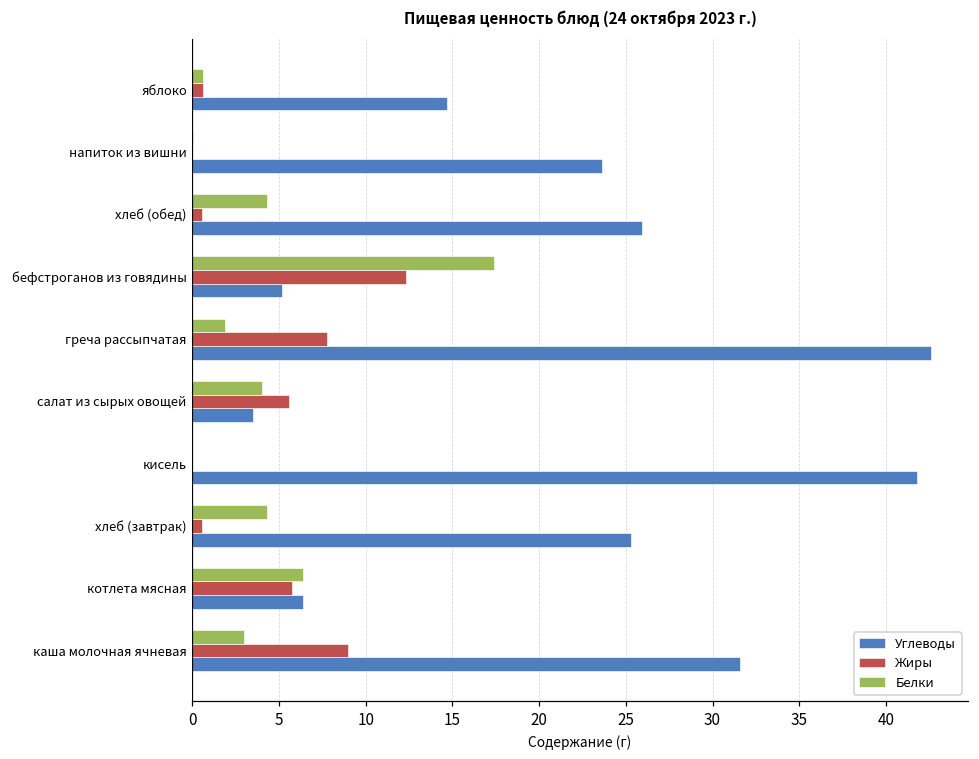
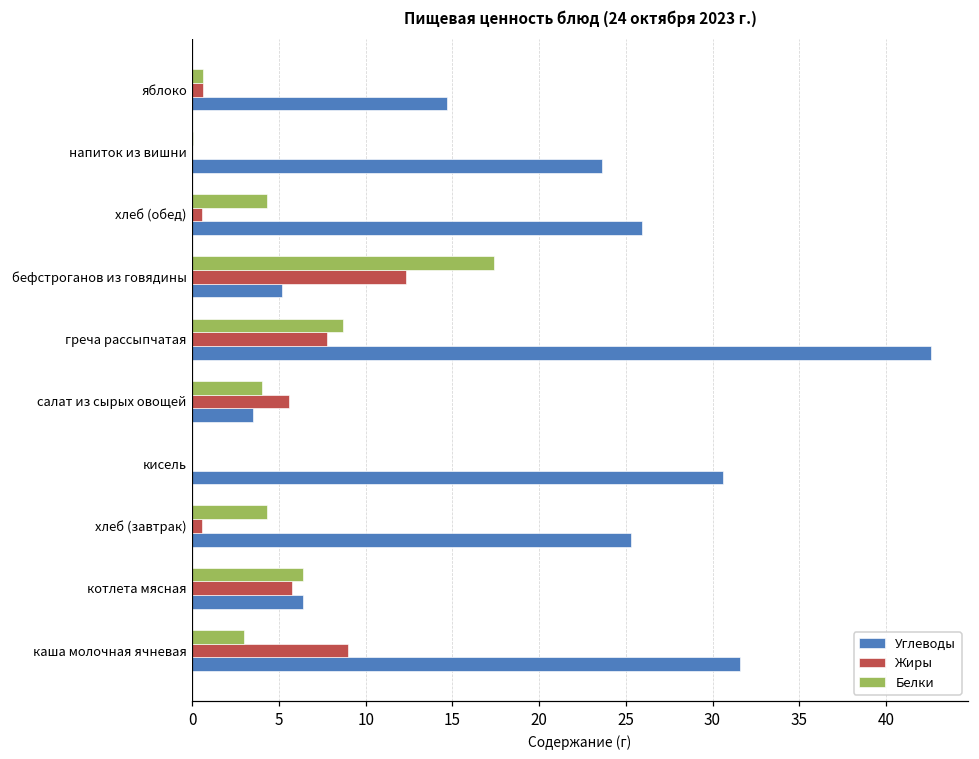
  {
    "Углеводы": {
      "яблоко": 14.7,
      "напиток из вишни": 23.6,
      "хлеб (обед)": 25.9,
      "бефстроганов из говядины": 5.2,
      "греча рассыпчатая": 42.6,
      "салат из сырых овощей": 3.5,
-     "кисель": 41.8,
+     "кисель": 30.6,
      "хлеб (завтрак)": 25.3,
      "котлета мясная": 6.4,
      "каша молочная ячневая": 31.6
    },
    "Жиры": {
      "яблоко": 0.6,
      "напиток из вишни": 0.0,
      "хлеб (обед)": 0.6,
      "бефстроганов из говядины": 12.3,
      "греча рассыпчатая": 7.8,
      "салат из сырых овощей": 5.6,
      "кисель": 0.0,
      "хлеб (завтрак)": 0.6,
      "котлета мясная": 5.8,
      "каша молочная ячневая": 9.0
    },
    "Белки": {
      "яблоко": 0.6,
      "хлеб (обед)": 4.3,
      "бефстроганов из говядины": 17.4,
-     "греча рассыпчатая": 1.9,
+     "греча рассыпчатая": 8.7,
      "салат из сырых овощей": 4.0,
      "кисель": 0.0,
      "хлеб (завтрак)": 4.3,
      "котлета мясная": 6.4,
      "каша молочная ячневая": 3.0
    }
  }
